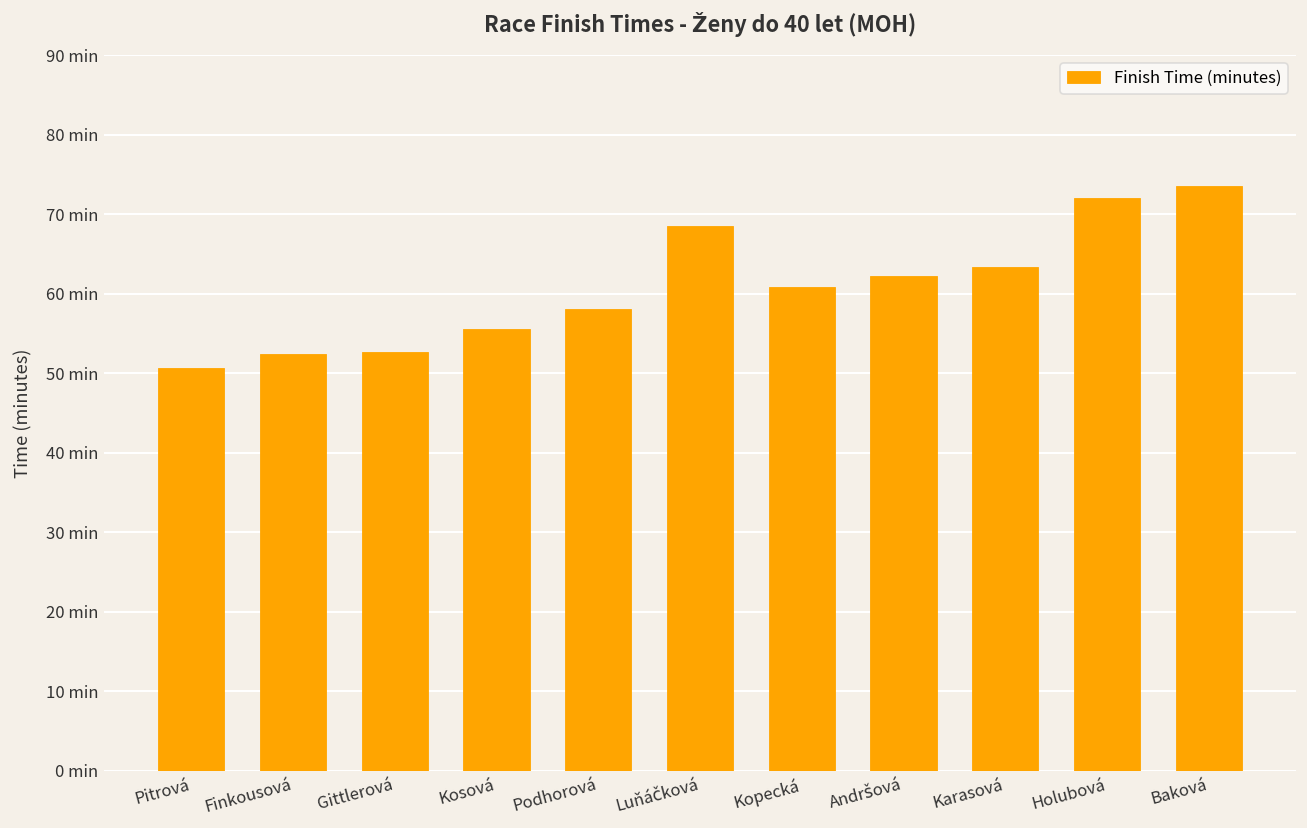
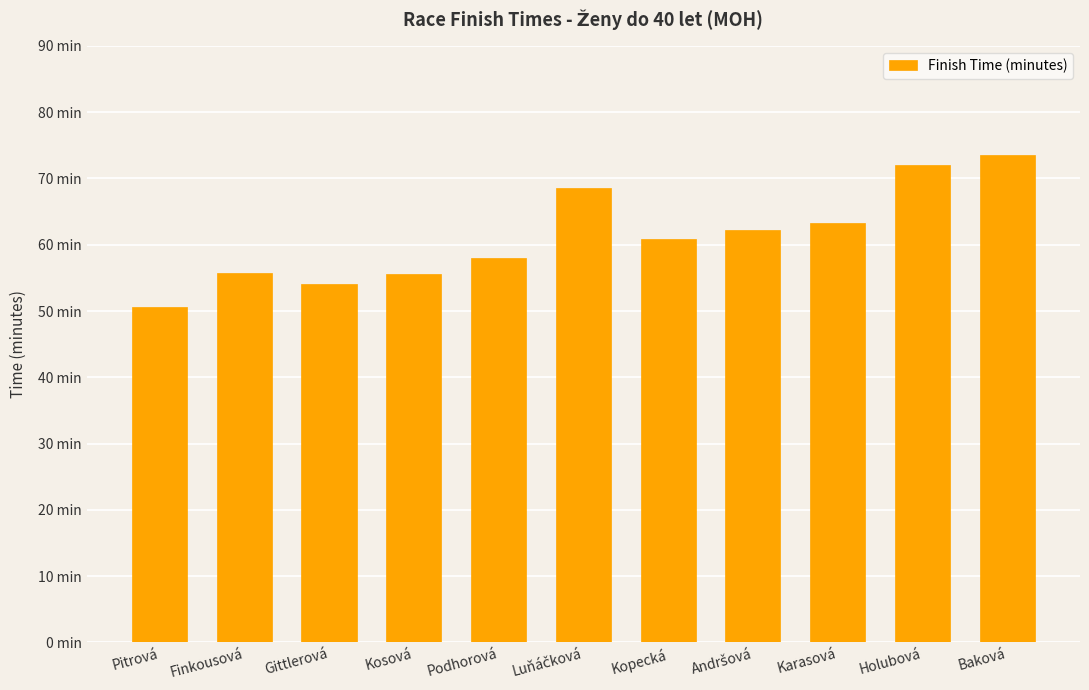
  {
    "Pitrová": "51 min",
-   "Finkousová": "52 min",
-   "Gittlerová": "53 min",
+   "Finkousová": "56 min",
+   "Gittlerová": "54 min",
    "Kosová": "56 min",
    "Podhorová": "58 min",
    "Luňáčková": "69 min",
    "Kopecká": "61 min",
    "Andršová": "62 min",
    "Karasová": "63 min",
    "Holubová": "72 min",
    "Baková": "74 min"
  }
